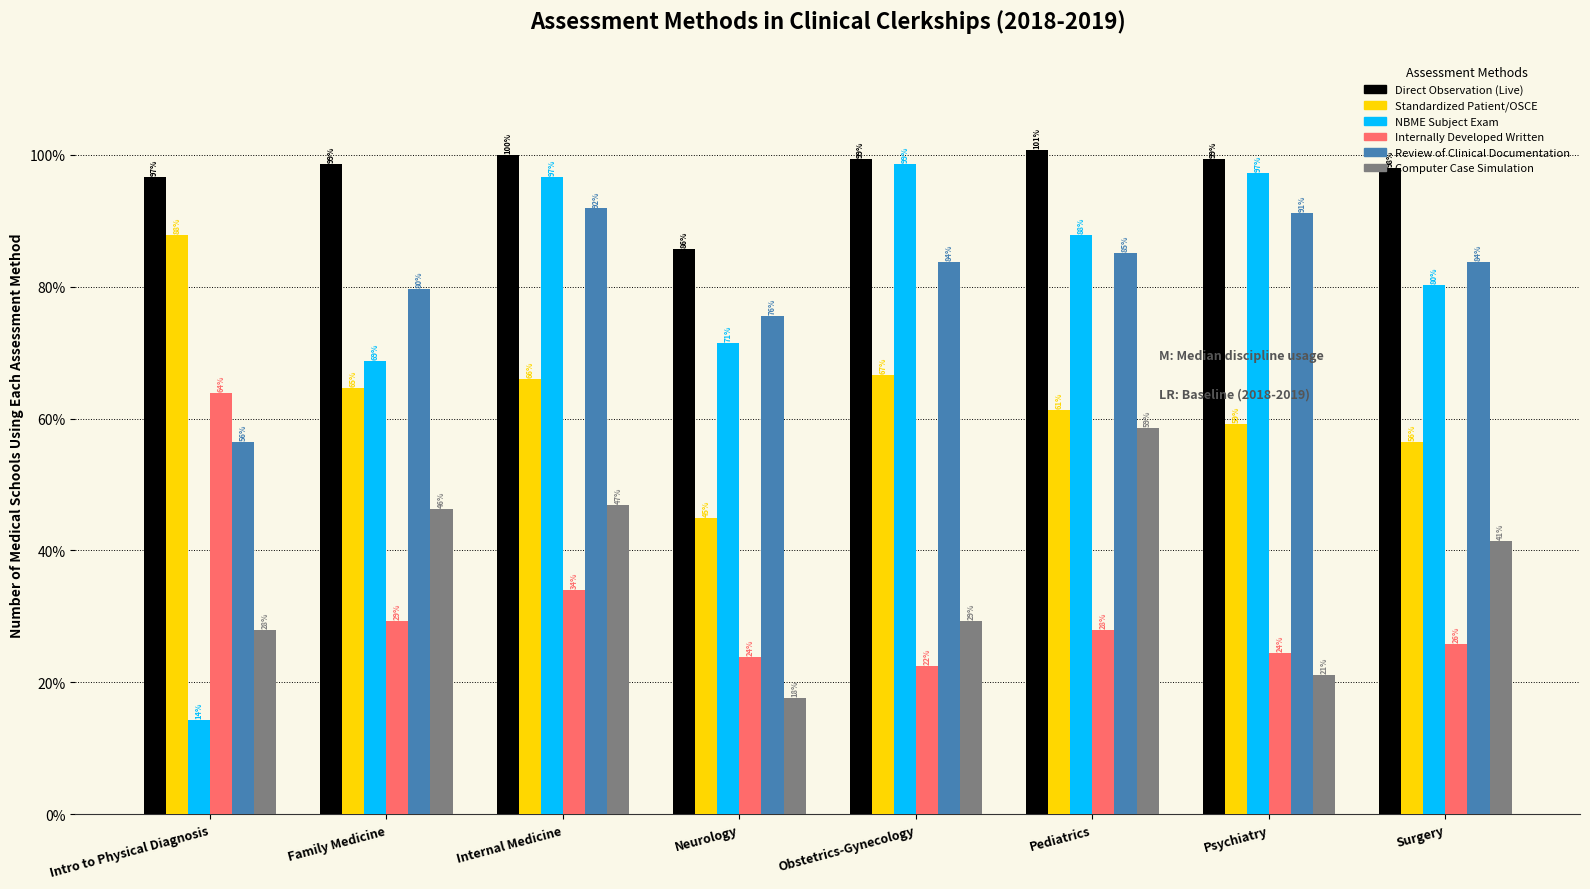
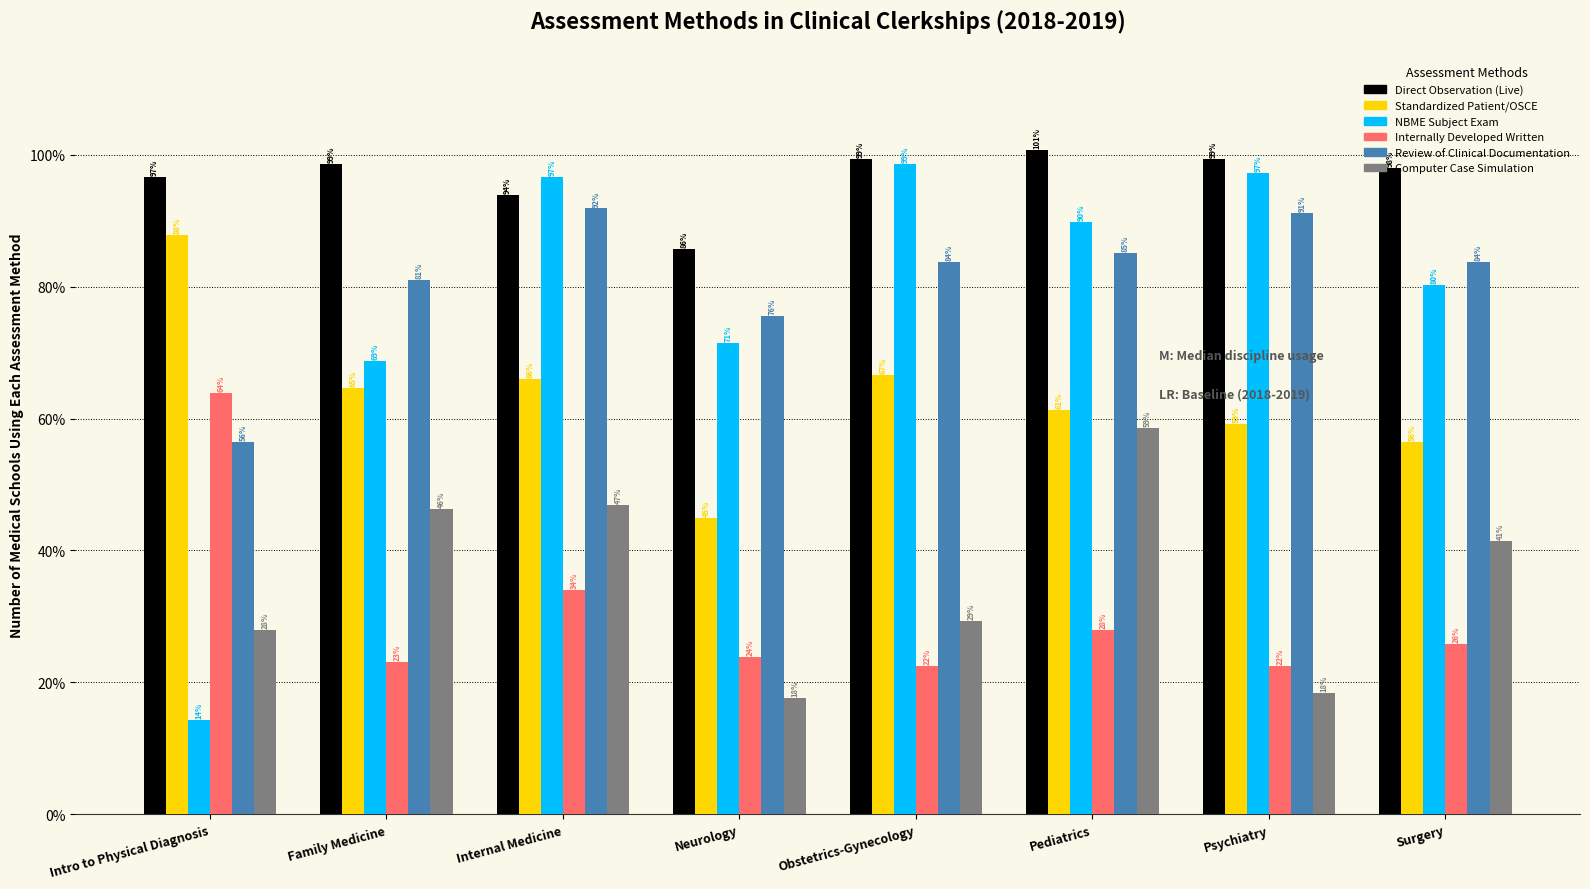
  {
    "Direct Observation (Live)": {
      "Intro to Physical Diagnosis": "97%",
      "Family Medicine": "99%",
-     "Internal Medicine": "100%",
+     "Internal Medicine": "94%",
      "Neurology": "86%",
      "Obstetrics-Gynecology": "99%",
      "Pediatrics": "101%",
      "Psychiatry": "99%",
      "Surgery": "98%"
    },
    "Standardized Patient/OSCE": {
      "Intro to Physical Diagnosis": "88%",
      "Family Medicine": "65%",
      "Internal Medicine": "66%",
      "Neurology": "45%",
      "Obstetrics-Gynecology": "67%",
      "Pediatrics": "61%",
      "Psychiatry": "59%",
      "Surgery": "56%"
    },
    "NBME Subject Exam": {
      "Intro to Physical Diagnosis": "14%",
      "Family Medicine": "69%",
      "Internal Medicine": "97%",
      "Neurology": "71%",
      "Obstetrics-Gynecology": "99%",
-     "Pediatrics": "88%",
+     "Pediatrics": "90%",
      "Psychiatry": "97%",
      "Surgery": "80%"
    },
    "Internally Developed Written": {
      "Intro to Physical Diagnosis": "64%",
-     "Family Medicine": "29%",
+     "Family Medicine": "23%",
      "Internal Medicine": "34%",
      "Neurology": "24%",
      "Obstetrics-Gynecology": "22%",
      "Pediatrics": "28%",
-     "Psychiatry": "24%",
+     "Psychiatry": "22%",
      "Surgery": "26%"
    },
    "Review of Clinical Documentation": {
      "Intro to Physical Diagnosis": "56%",
-     "Family Medicine": "80%",
+     "Family Medicine": "81%",
      "Internal Medicine": "92%",
      "Neurology": "76%",
      "Obstetrics-Gynecology": "84%",
      "Pediatrics": "85%",
      "Psychiatry": "91%",
      "Surgery": "84%"
    },
    "Computer Case Simulation": {
      "Intro to Physical Diagnosis": "28%",
      "Family Medicine": "46%",
      "Internal Medicine": "47%",
      "Neurology": "18%",
      "Obstetrics-Gynecology": "29%",
      "Pediatrics": "59%",
-     "Psychiatry": "21%",
+     "Psychiatry": "18%",
      "Surgery": "41%"
    }
  }
